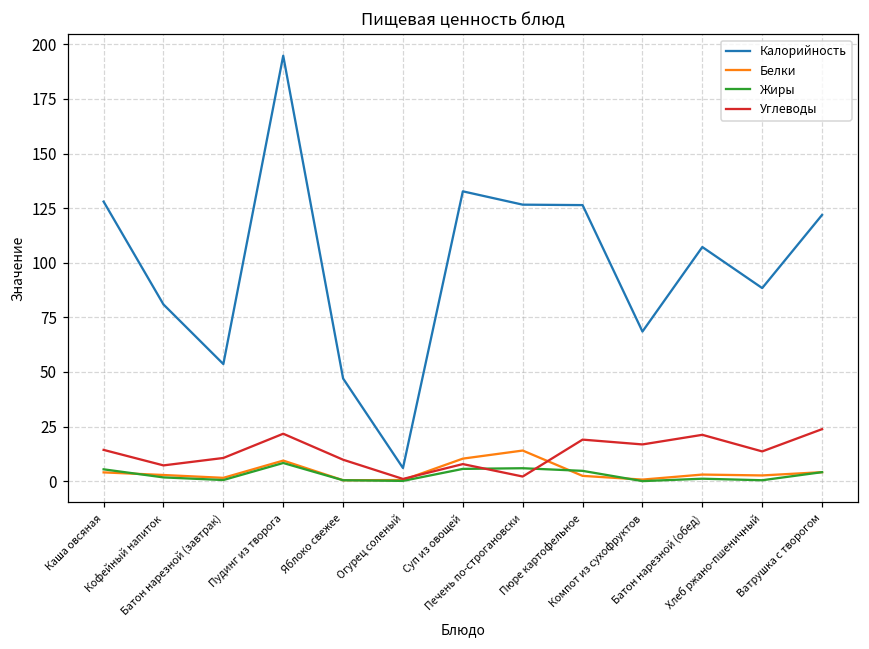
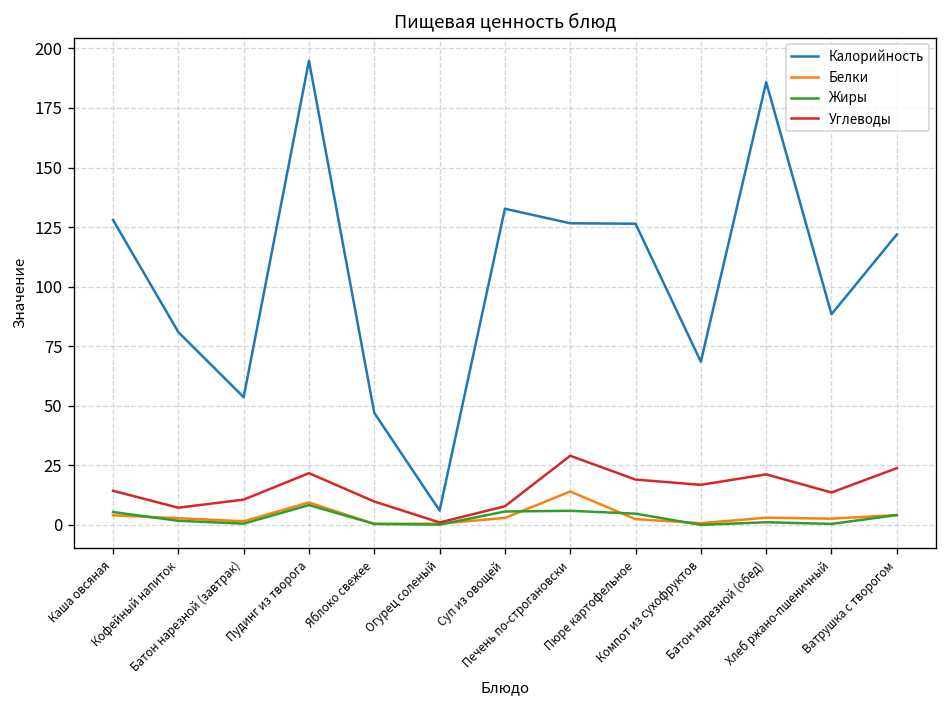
  {
    "Калорийность": {
      "Каша овсяная": 128,
      "Кофейный напиток": 81,
      "Батон нарезной (завтрак)": 54,
      "Пудинг из творога": 195,
      "Яблоко свежее": 47,
      "Огурец соленый": 6,
      "Суп из овощей": 133,
      "Печень по-строгановски": 127,
      "Пюре картофельное": 126,
      "Компот из сухофруктов": 69,
-     "Батон нарезной (обед)": 107,
+     "Батон нарезной (обед)": 186,
      "Хлеб ржано-пшеничный": 88,
      "Ватрушка с творогом": 122
    },
    "Белки": {
      "Каша овсяная": 4,
-     "Суп из овощей": 10,
+     "Суп из овощей": 3,
      "Печень по-строгановски": 14,
      "Пюре картофельное": 2,
      "Батон нарезной (обед)": 3,
      "Хлеб ржано-пшеничный": 3
    },
    "Жиры": {
      "Каша овсяная": 5,
      "Суп из овощей": 6,
      "Печень по-строгановски": 6,
      "Пюре картофельное": 5,
      "Батон нарезной (обед)": 1,
      "Хлеб ржано-пшеничный": 0
    },
    "Углеводы": {
      "Каша овсяная": 14,
      "Кофейный напиток": 7,
      "Батон нарезной (завтрак)": 11,
      "Пудинг из творога": 22,
      "Яблоко свежее": 10,
      "Суп из овощей": 8,
-     "Печень по-строгановски": 2,
+     "Печень по-строгановски": 29,
      "Пюре картофельное": 19,
      "Компот из сухофруктов": 17,
      "Батон нарезной (обед)": 21,
      "Хлеб ржано-пшеничный": 14,
      "Ватрушка с творогом": 24
    }
  }
